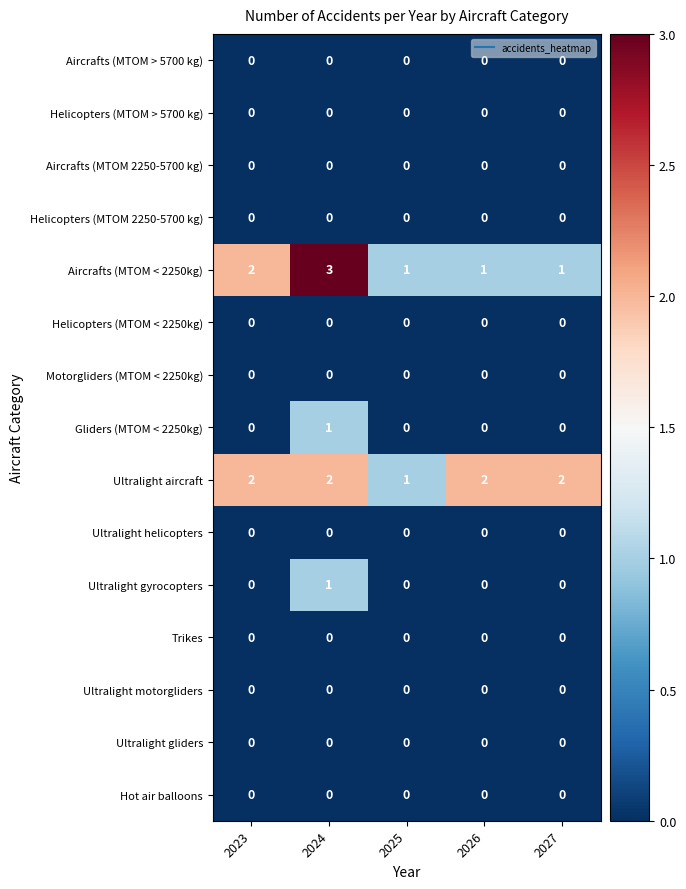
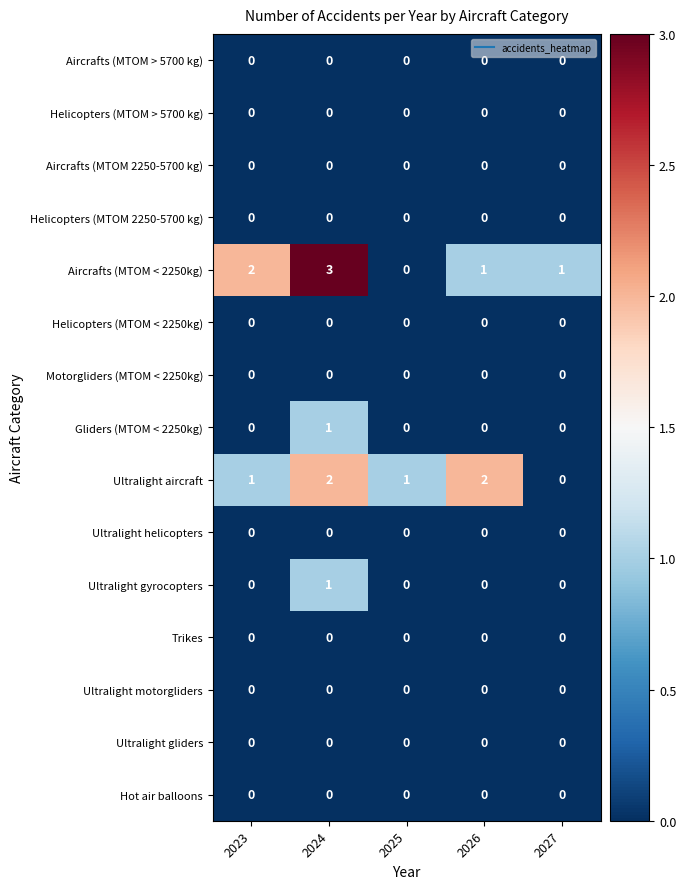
  {
    "Aircrafts (MTOM > 5700 kg)": {
      "2023": 0,
      "2024": 0,
      "2025": 0
    },
    "Helicopters (MTOM > 5700 kg)": {
      "2023": 0,
      "2024": 0,
      "2025": 0,
      "2026": 0,
      "2027": 0
    },
    "Aircrafts (MTOM 2250-5700 kg)": {
      "2023": 0,
      "2024": 0,
      "2025": 0,
      "2026": 0,
      "2027": 0
    },
    "Helicopters (MTOM 2250-5700 kg)": {
      "2023": 0,
      "2024": 0,
      "2025": 0,
      "2026": 0,
      "2027": 0
    },
    "Aircrafts (MTOM < 2250kg)": {
      "2023": 2,
      "2024": 3,
-     "2025": 1,
+     "2025": 0,
      "2026": 1,
      "2027": 1
    },
    "Helicopters (MTOM < 2250kg)": {
      "2023": 0,
      "2024": 0,
      "2025": 0,
      "2026": 0,
      "2027": 0
    },
    "Motorgliders (MTOM < 2250kg)": {
      "2023": 0,
      "2024": 0,
      "2025": 0,
      "2026": 0,
      "2027": 0
    },
    "Gliders (MTOM < 2250kg)": {
      "2023": 0,
      "2024": 1,
      "2025": 0,
      "2026": 0,
      "2027": 0
    },
    "Ultralight aircraft": {
-     "2023": 2,
+     "2023": 1,
      "2024": 2,
      "2025": 1,
      "2026": 2,
-     "2027": 2
+     "2027": 0
    },
    "Ultralight helicopters": {
      "2023": 0,
      "2024": 0,
      "2025": 0,
      "2026": 0,
      "2027": 0
    },
    "Ultralight gyrocopters": {
      "2023": 0,
      "2024": 1,
      "2025": 0,
      "2026": 0,
      "2027": 0
    },
    "Trikes": {
      "2023": 0,
      "2024": 0,
      "2025": 0,
      "2026": 0,
      "2027": 0
    },
    "Ultralight motorgliders": {
      "2023": 0,
      "2024": 0,
      "2025": 0,
      "2026": 0,
      "2027": 0
    },
    "Ultralight gliders": {
      "2023": 0,
      "2024": 0,
      "2025": 0,
      "2026": 0,
      "2027": 0
    },
    "Hot air balloons": {
      "2023": 0,
      "2024": 0,
      "2025": 0,
      "2026": 0,
      "2027": 0
    }
  }
